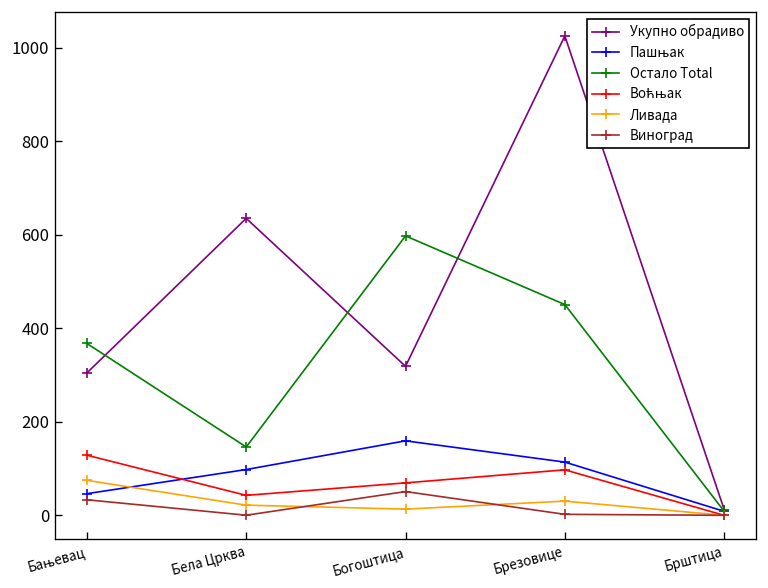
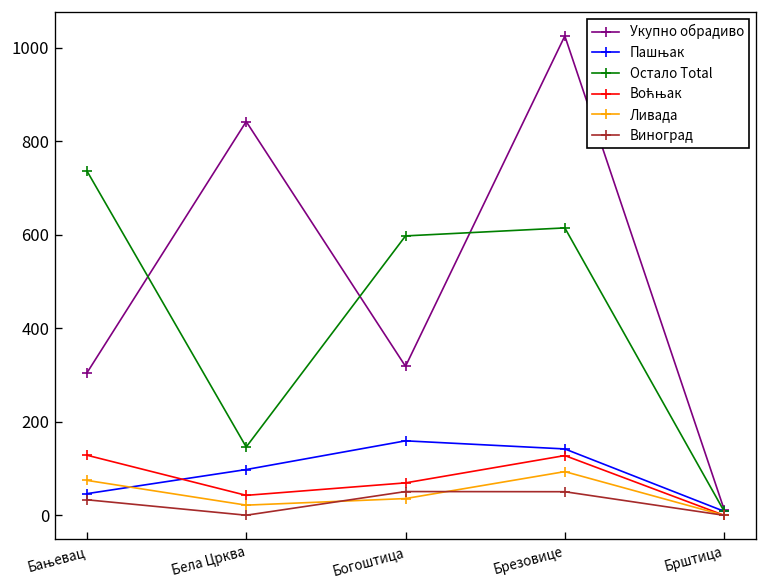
  {
    "Укупно обрадиво": {
      "Бањевац": 300,
-     "Бела Црква": 640,
+     "Бела Црква": 840,
      "Богоштица": 320,
      "Брезовице": 1030
    },
    "Пашњак": {
      "Бањевац": 50,
      "Бела Црква": 100,
      "Богоштица": 160,
-     "Брезовице": 110
+     "Брезовице": 140
    },
    "Остало Total": {
-     "Бањевац": 370,
+     "Бањевац": 740,
      "Бела Црква": 150,
      "Богоштица": 600,
-     "Брезовице": 450
+     "Брезовице": 610
    },
    "Воћњак": {
      "Бањевац": 130,
      "Бела Црква": 40,
      "Богоштица": 70,
-     "Брезовице": 100
+     "Брезовице": 130
    },
    "Ливада": {
      "Бањевац": 70,
      "Бела Црква": 20,
-     "Богоштица": 10,
-     "Брезовице": 30
+     "Богоштица": 40,
+     "Брезовице": 90
    },
    "Виноград": {
      "Бањевац": 30,
      "Бела Црква": 0,
      "Богоштица": 50,
-     "Брезовице": 0
+     "Брезовице": 50
    }
  }
